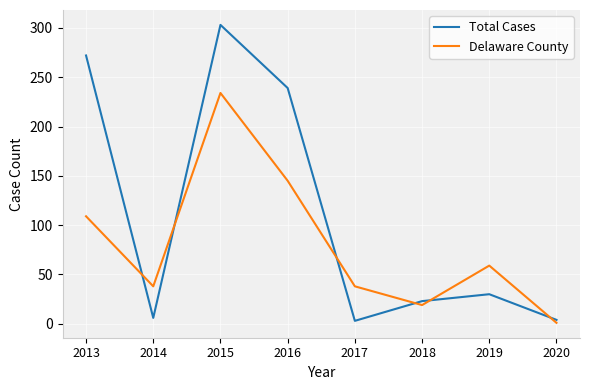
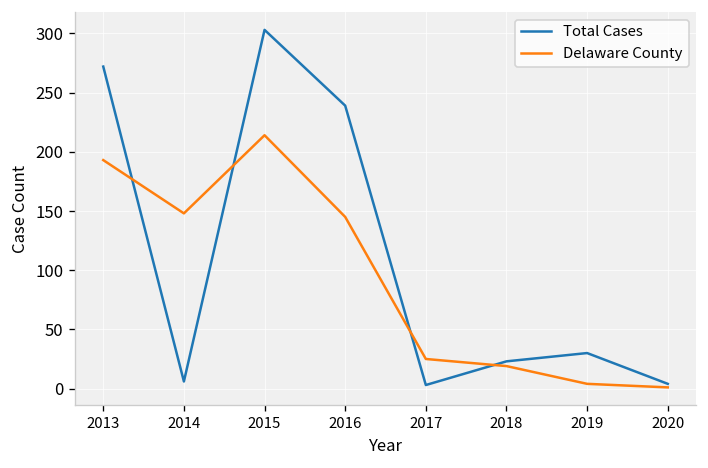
  {
    "Total Cases": {
      "2013": 270,
      "2014": 10,
      "2015": 300,
      "2016": 240,
      "2017": 0,
      "2018": 20,
      "2019": 30,
      "2020": 0
    },
    "Delaware County": {
-     "2013": 110,
-     "2014": 40,
-     "2015": 230,
+     "2013": 190,
+     "2014": 150,
+     "2015": 210,
      "2016": 150,
-     "2017": 40,
+     "2017": 30,
      "2018": 20,
-     "2019": 60,
+     "2019": 0,
      "2020": 0
    }
  }
